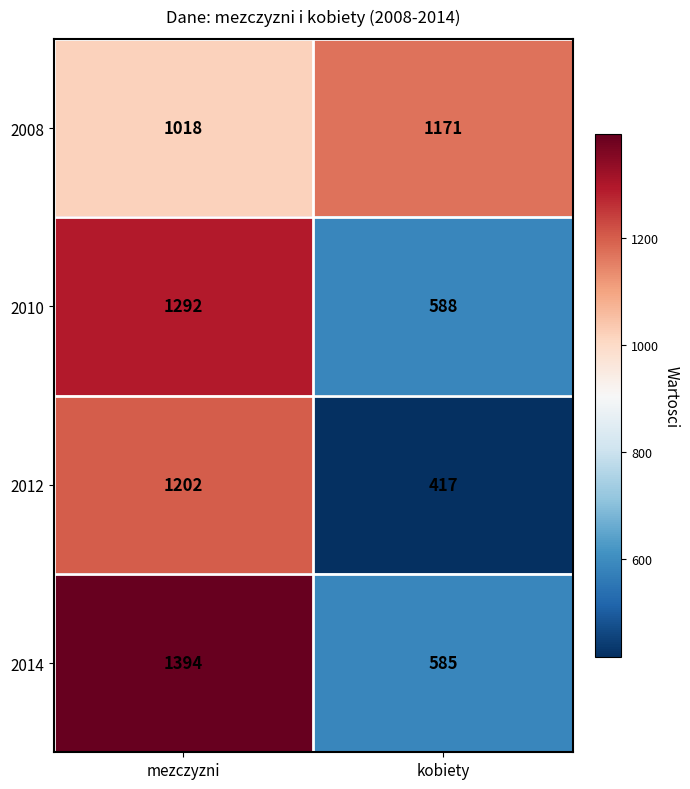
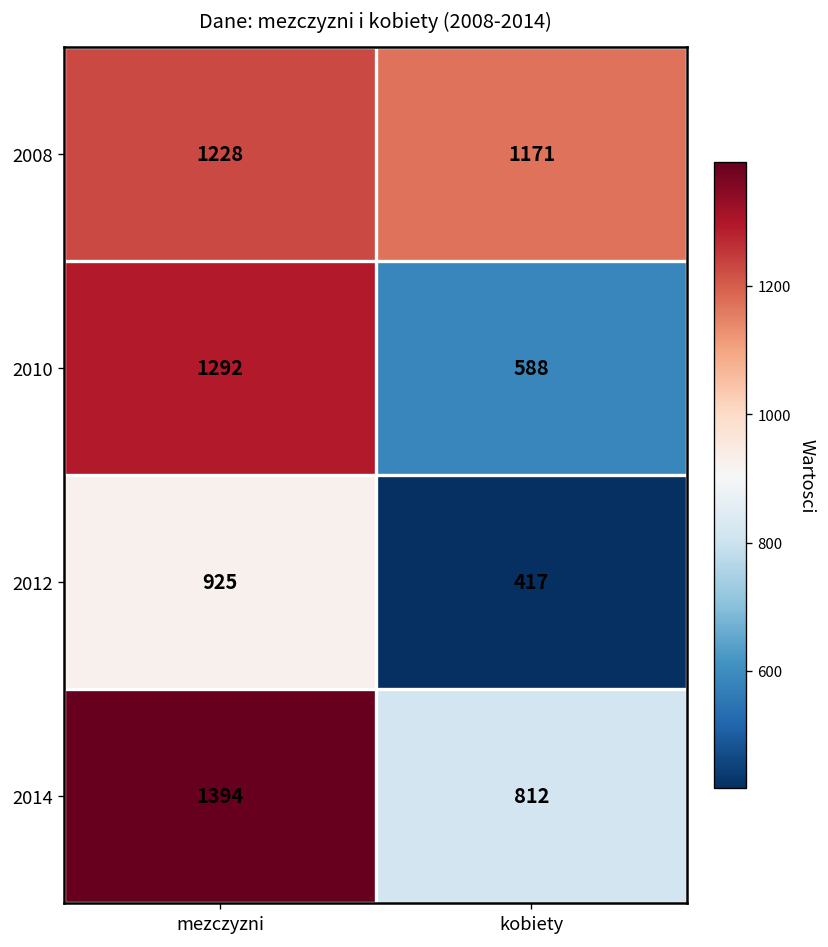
  {
    "2008": {
-     "mezczyzni": 1018,
+     "mezczyzni": 1228,
      "kobiety": 1171
    },
    "2010": {
      "mezczyzni": 1292,
      "kobiety": 588
    },
    "2012": {
-     "mezczyzni": 1202,
+     "mezczyzni": 925,
      "kobiety": 417
    },
    "2014": {
      "mezczyzni": 1394,
-     "kobiety": 585
+     "kobiety": 812
    }
  }
